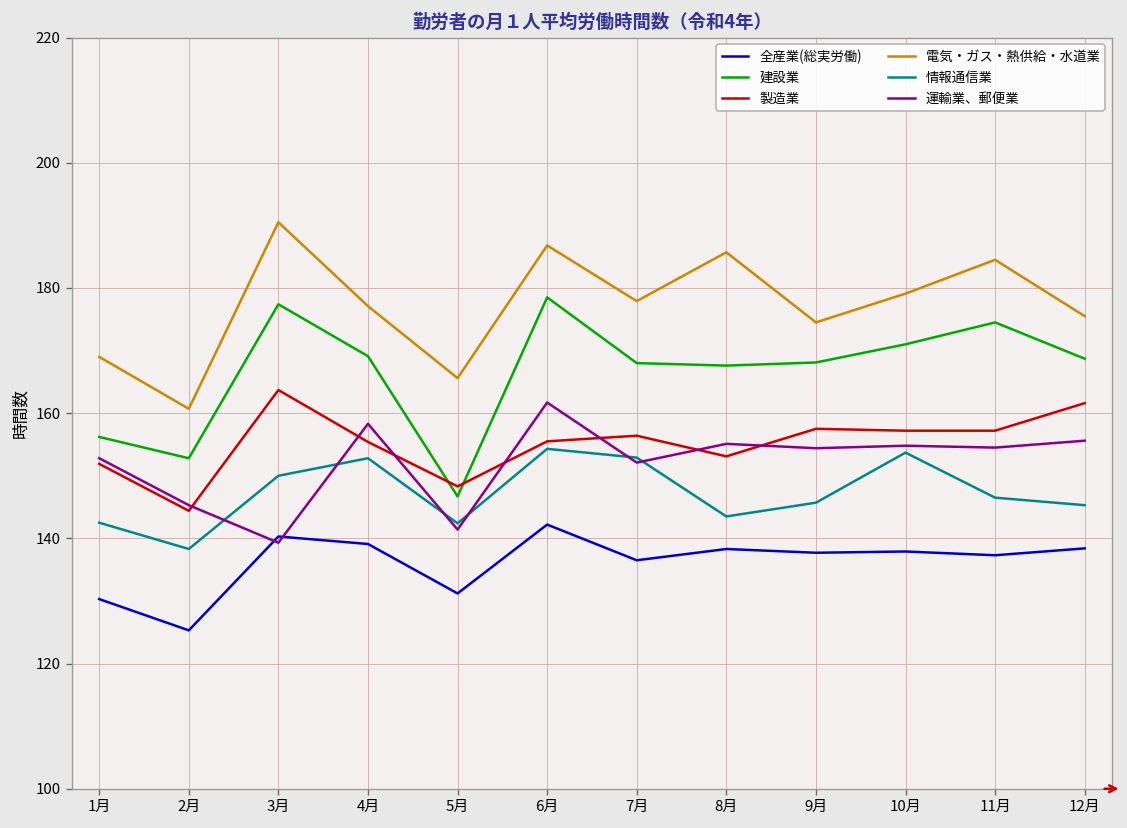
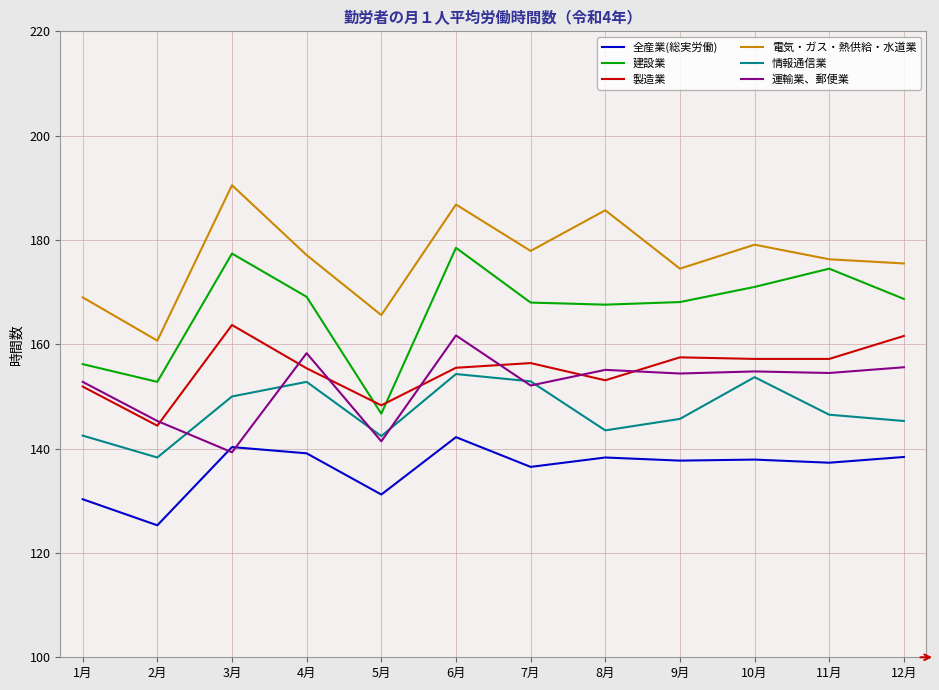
  {
    "全産業(総実労働)": {
      "1月": 130,
      "2月": 125,
      "3月": 140,
      "4月": 139,
      "5月": 131,
      "6月": 142,
      "7月": 137,
      "8月": 138,
      "9月": 138,
      "10月": 138,
      "11月": 137,
      "12月": 138
    },
    "建設業": {
      "1月": 156,
      "2月": 153,
      "3月": 177,
      "4月": 169,
      "5月": 147,
      "6月": 179,
      "7月": 168,
      "8月": 168,
      "9月": 168,
      "10月": 171,
      "11月": 175,
      "12月": 169
    },
    "製造業": {
      "1月": 152,
      "2月": 144,
      "3月": 164,
      "4月": 155,
      "5月": 148,
      "6月": 156,
      "7月": 156,
      "8月": 153,
      "9月": 158,
      "10月": 157,
      "11月": 157,
      "12月": 162
    },
    "電気・ガス・熱供給・水道業": {
      "1月": 169,
      "2月": 161,
      "3月": 191,
      "4月": 177,
      "5月": 166,
      "6月": 187,
      "7月": 178,
      "8月": 186,
      "9月": 175,
      "10月": 179,
-     "11月": 185,
+     "11月": 176,
      "12月": 176
    },
    "情報通信業": {
      "1月": 143,
      "2月": 138,
      "3月": 150,
      "4月": 153,
      "5月": 142,
      "6月": 154,
      "7月": 153,
      "8月": 144,
      "9月": 146,
      "10月": 154,
      "11月": 147,
      "12月": 145
    },
    "運輸業、郵便業": {
      "1月": 153,
      "2月": 145,
      "3月": 139,
      "4月": 158,
      "5月": 141,
      "6月": 162,
      "7月": 152,
      "8月": 155,
      "9月": 154,
      "10月": 155,
      "11月": 155,
      "12月": 156
    }
  }
